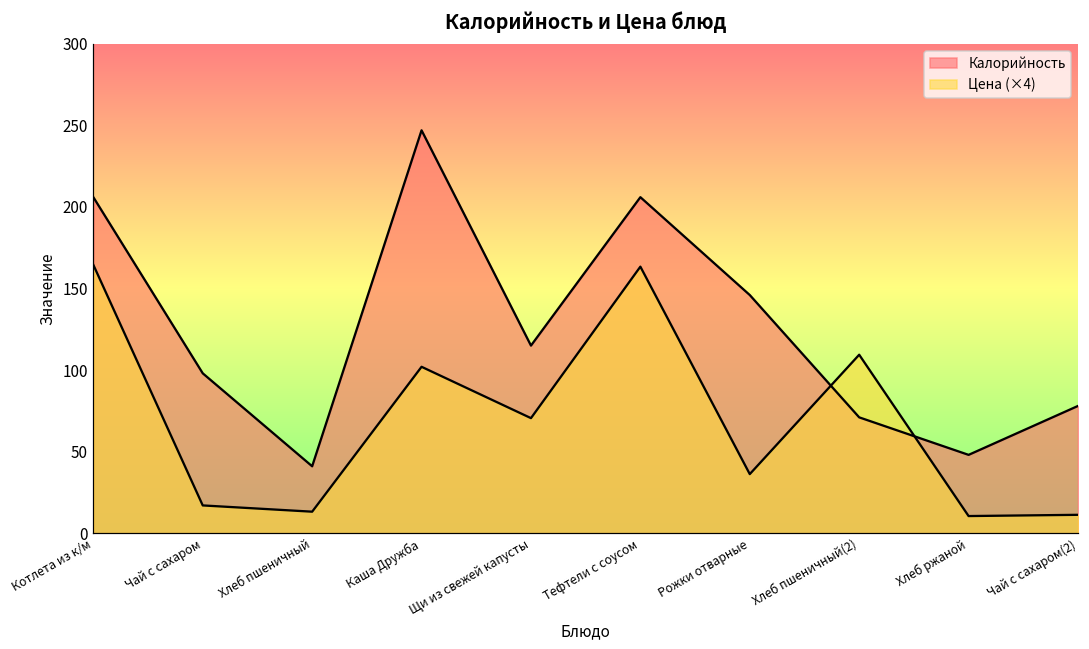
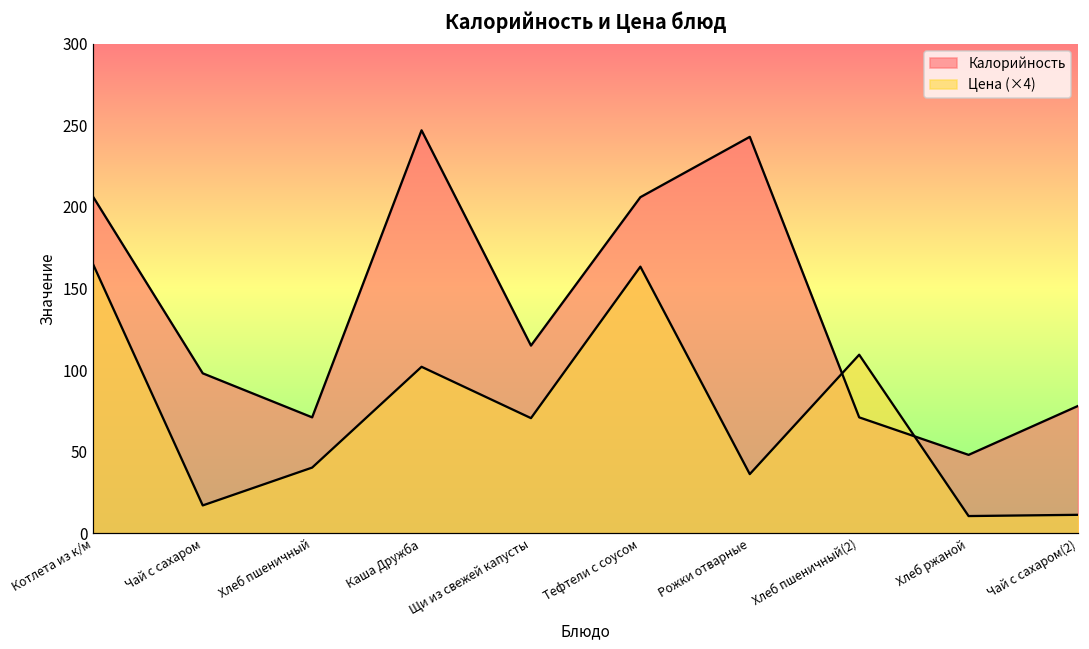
  {
    "Калорийность": {
      "Котлета из к/м": 206,
      "Чай с сахаром": 98,
-     "Хлеб пшеничный": 41,
+     "Хлеб пшеничный": 71,
      "Каша Дружба": 247,
      "Щи из свежей капусты": 115,
      "Тефтели с соусом": 206,
-     "Рожки отварные": 146,
+     "Рожки отварные": 243,
      "Хлеб пшеничный(2)": 71,
      "Хлеб ржаной": 48,
      "Чай с сахаром(2)": 78
    },
    "Цена (×4)": {
      "Котлета из к/м": 165,
      "Чай с сахаром": 17,
-     "Хлеб пшеничный": 13,
+     "Хлеб пшеничный": 40,
      "Каша Дружба": 102,
      "Щи из свежей капусты": 71,
      "Тефтели с соусом": 163,
      "Рожки отварные": 36,
      "Хлеб пшеничный(2)": 109,
      "Хлеб ржаной": 10,
      "Чай с сахаром(2)": 11
    }
  }
